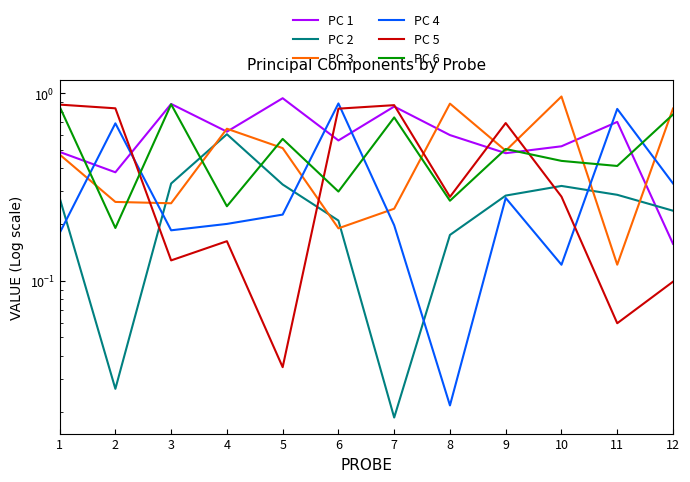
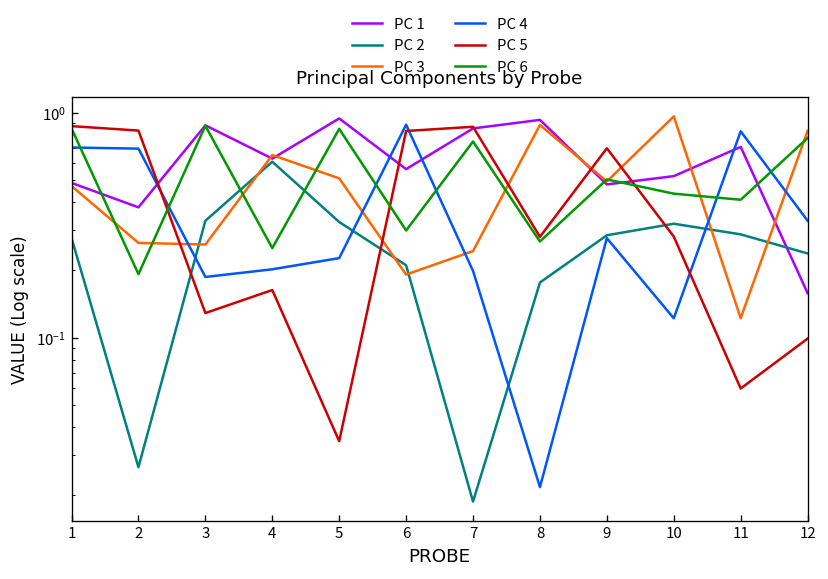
  {
    "PC 1": {
      "1": 0.49,
      "2": 0.38,
      "5": 0.9,
      "6": 0.56,
-     "8": 0.60,
+     "8": 0.9,
      "10": 0.52,
      "11": 0.70,
      "12": 0.16
    },
    "PC 2": {
      "1": 0.28,
      "2": 0.027,
      "3": 0.33,
      "5": 0.33,
      "6": 0.21,
      "7": 0.019,
      "8": 0.18,
      "10": 0.32,
      "11": 0.29,
      "12": 0.24
    },
    "PC 3": {
      "1": 0.47,
      "2": 0.26,
      "3": 0.26,
      "4": 0.65,
      "5": 0.51,
      "6": 0.19,
      "7": 0.24,
      "8": 0.9,
      "10": 1.0,
      "11": 0.12,
      "12": 0.8
    },
    "PC 4": {
-     "1": 0.18,
+     "1": 0.70,
      "2": 0.69,
      "3": 0.19,
      "4": 0.20,
      "5": 0.23,
      "6": 0.9,
      "7": 0.20,
      "8": 0.022,
      "10": 0.12,
      "11": 0.8,
      "12": 0.33
    },
    "PC 5": {
      "2": 0.8,
      "3": 0.13,
      "4": 0.16,
      "5": 0.035,
      "6": 0.8,
      "8": 0.28,
      "9": 0.69,
      "10": 0.28,
      "11": 0.06,
      "12": 0.10
    },
    "PC 6": {
      "2": 0.19,
      "4": 0.25,
-     "5": 0.57,
+     "5": 0.8,
      "6": 0.30,
      "7": 0.74,
      "8": 0.27,
      "10": 0.44,
      "11": 0.41,
      "12": 0.77
    }
  }
